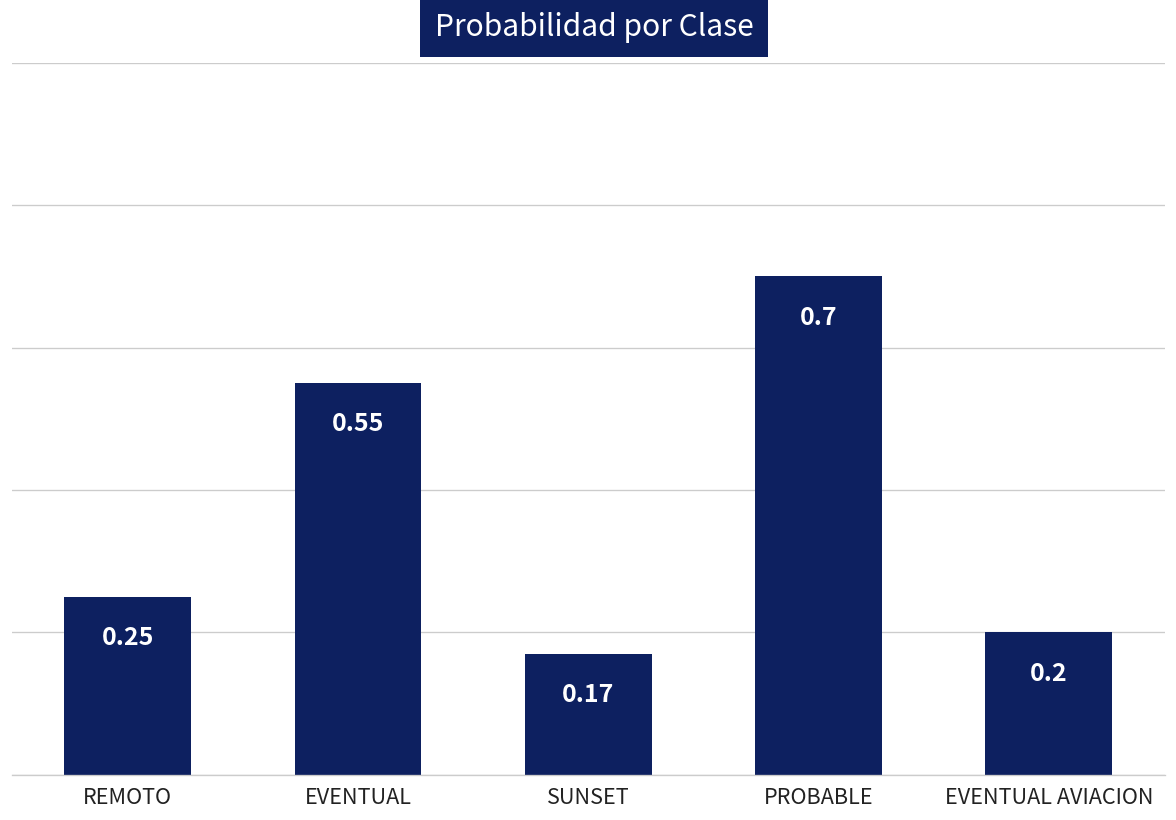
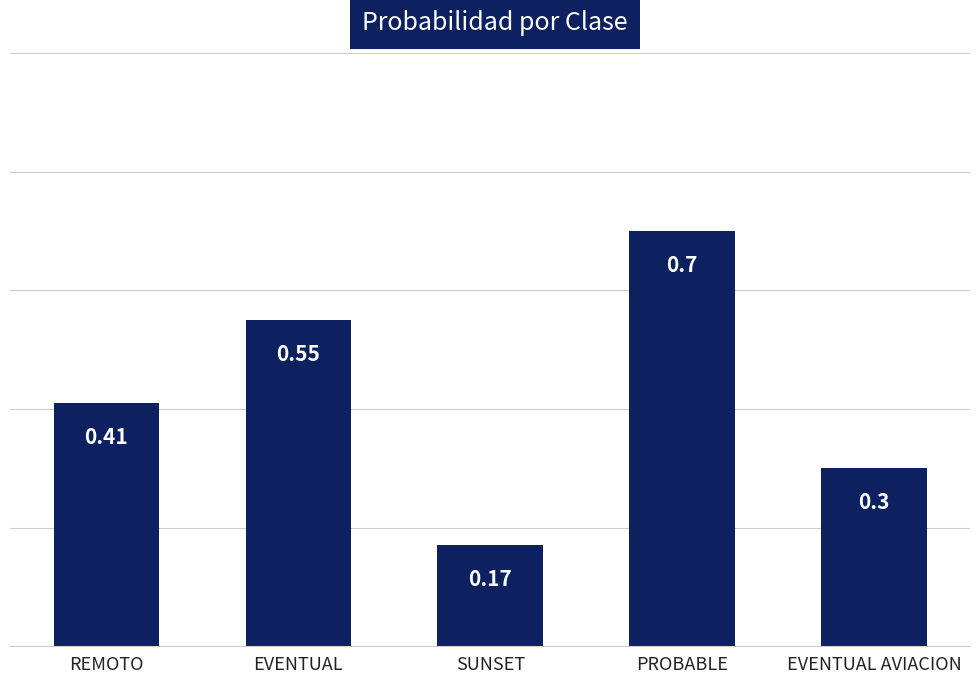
  {
-   "REMOTO": 0.25,
+   "REMOTO": 0.41,
    "EVENTUAL": 0.55,
    "SUNSET": 0.17,
    "PROBABLE": 0.7,
-   "EVENTUAL AVIACION": 0.2
+   "EVENTUAL AVIACION": 0.3
  }
